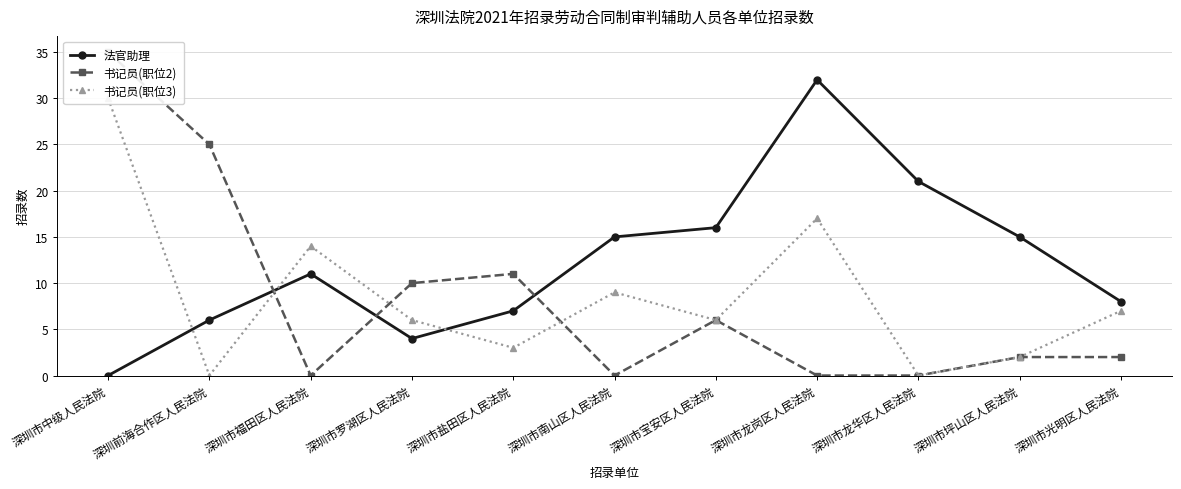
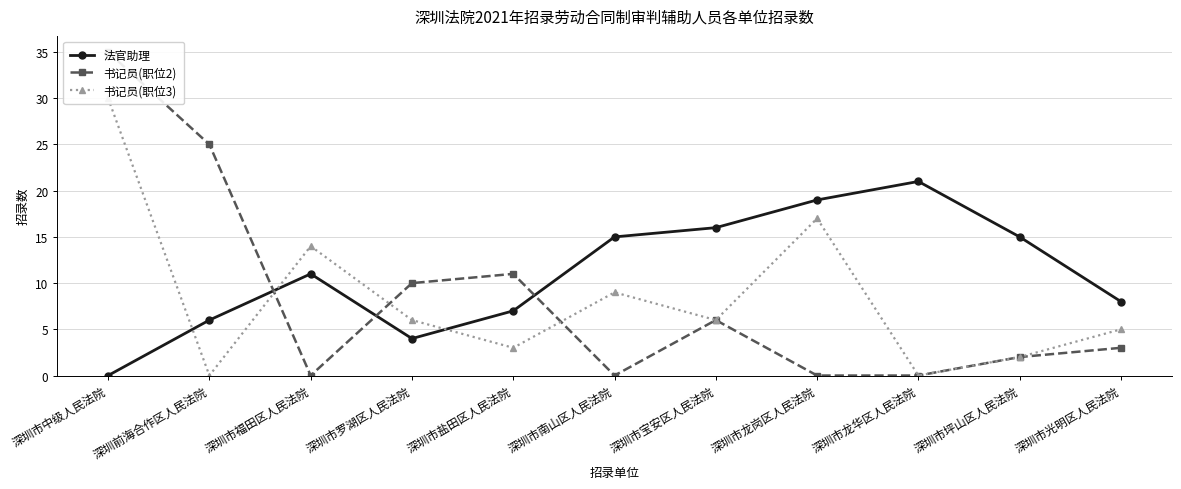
  {
    "法官助理": {
      "深圳市中级人民法院": 0,
      "深圳前海合作区人民法院": 6,
      "深圳市福田区人民法院": 11,
      "深圳市罗湖区人民法院": 4,
      "深圳市盐田区人民法院": 7,
      "深圳市南山区人民法院": 15,
      "深圳市宝安区人民法院": 16,
-     "深圳市龙岗区人民法院": 32,
+     "深圳市龙岗区人民法院": 19,
      "深圳市龙华区人民法院": 21,
      "深圳市坪山区人民法院": 15,
      "深圳市光明区人民法院": 8
    },
    "书记员(职位2)": {
      "深圳前海合作区人民法院": 25,
      "深圳市福田区人民法院": 0,
      "深圳市罗湖区人民法院": 10,
      "深圳市盐田区人民法院": 11,
      "深圳市南山区人民法院": 0,
      "深圳市龙岗区人民法院": 0,
-     "深圳市光明区人民法院": 2
+     "深圳市光明区人民法院": 3
    },
    "书记员(职位3)": {
      "深圳前海合作区人民法院": 0,
      "深圳市福田区人民法院": 14,
      "深圳市罗湖区人民法院": 6,
      "深圳市盐田区人民法院": 3,
      "深圳市南山区人民法院": 9,
      "深圳市龙岗区人民法院": 17,
-     "深圳市光明区人民法院": 7
+     "深圳市光明区人民法院": 5
    }
  }
